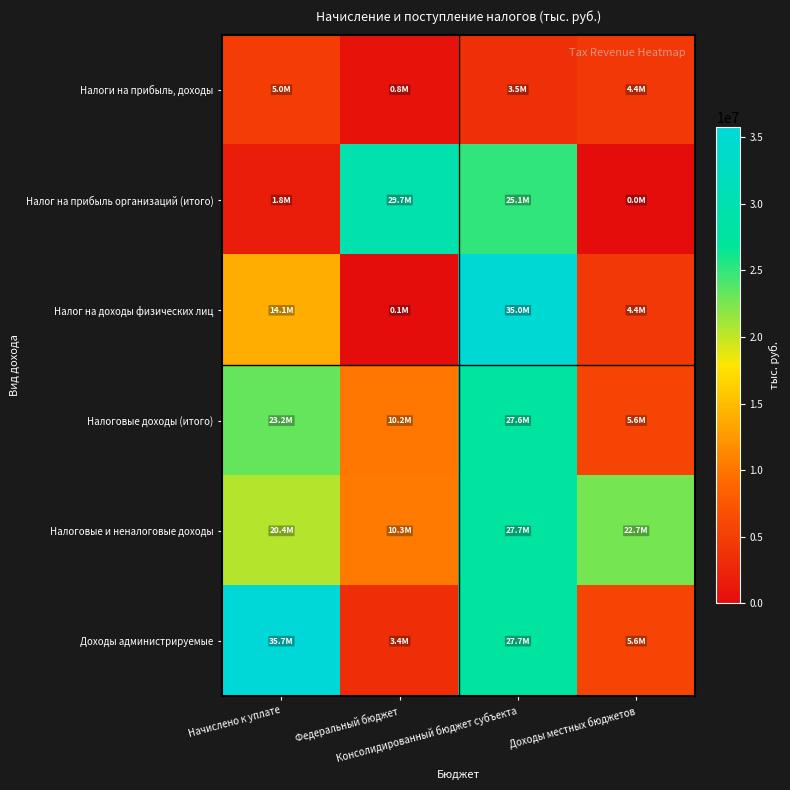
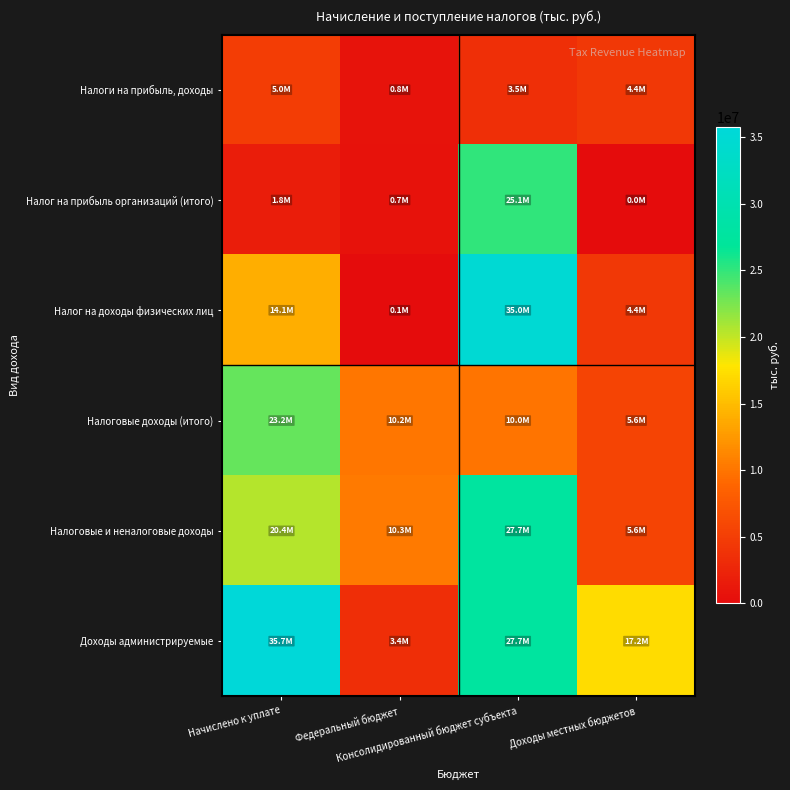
  {
    "Налог на прибыль организаций (итого)": {
-     "Федеральный бюджет": "29.7M"
+     "Федеральный бюджет": "0.7M"
    },
    "Налоговые доходы (итого)": {
-     "Консолидированный бюджет субъекта": "27.6M"
+     "Консолидированный бюджет субъекта": "10.0M"
    },
    "Налоговые и неналоговые доходы": {
-     "Доходы местных бюджетов": "22.7M"
+     "Доходы местных бюджетов": "5.6M"
    },
    "Доходы администрируемые": {
-     "Доходы местных бюджетов": "5.6M"
+     "Доходы местных бюджетов": "17.2M"
    }
  }
